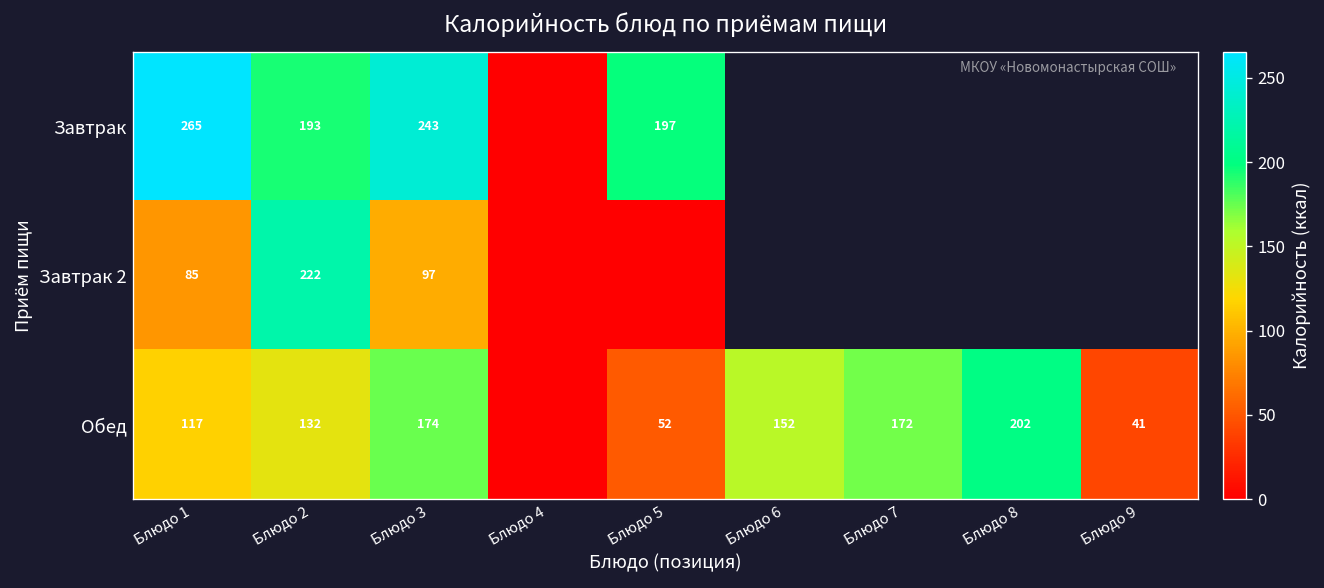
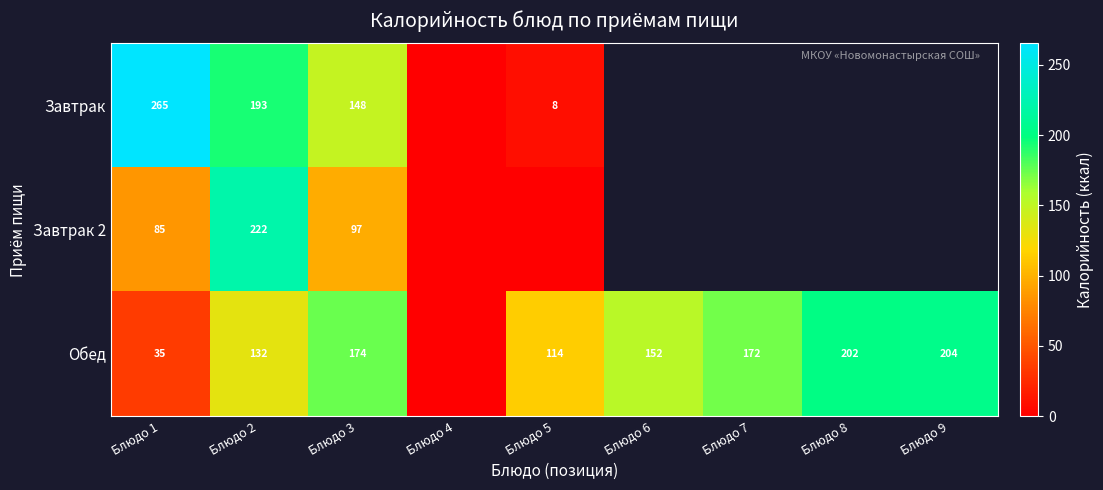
  {
    "Завтрак": {
      "Блюдо 1": 265,
      "Блюдо 2": 193,
-     "Блюдо 3": 243,
-     "Блюдо 5": 197
+     "Блюдо 3": 148,
+     "Блюдо 5": 8
    },
    "Завтрак 2": {
      "Блюдо 1": 85,
      "Блюдо 2": 222,
      "Блюдо 3": 97
    },
    "Обед": {
-     "Блюдо 1": 117,
+     "Блюдо 1": 35,
      "Блюдо 2": 132,
      "Блюдо 3": 174,
-     "Блюдо 5": 52,
+     "Блюдо 5": 114,
      "Блюдо 6": 152,
      "Блюдо 7": 172,
      "Блюдо 8": 202,
-     "Блюдо 9": 41
+     "Блюдо 9": 204
    }
  }
